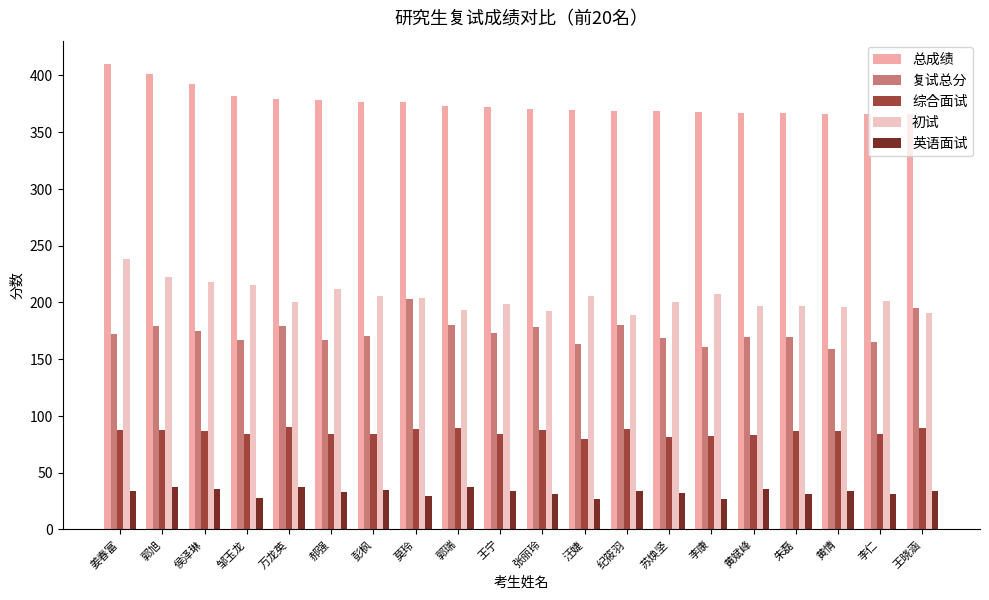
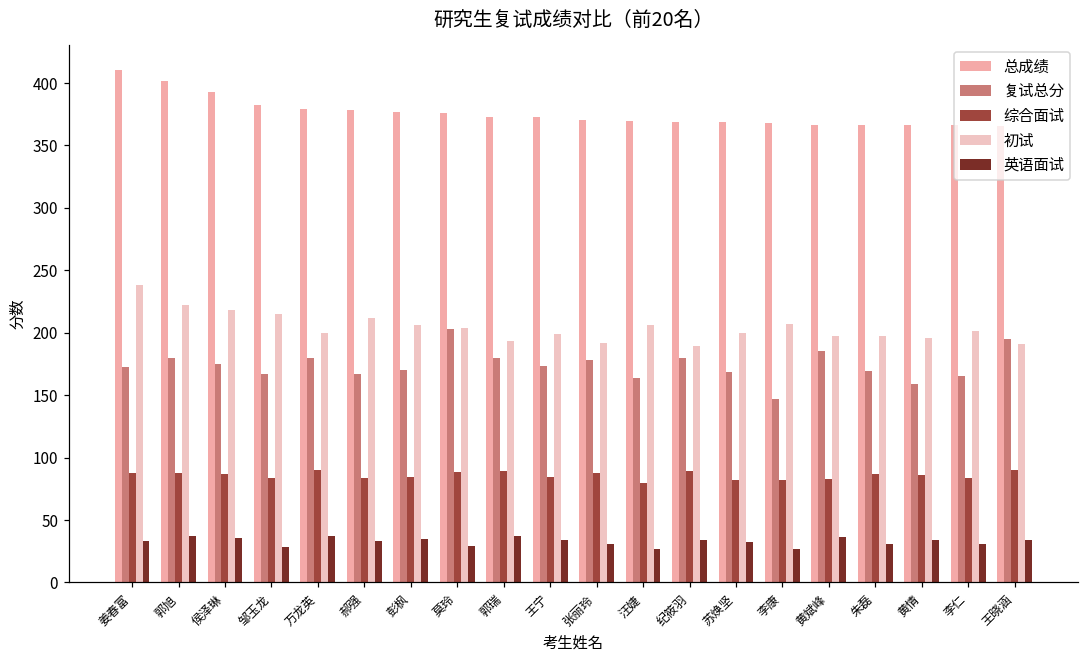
  {
    "复试总分": {
      "姜春富": 172,
      "郭旭": 179,
      "侯泽琳": 175,
      "邹玉龙": 167,
      "万龙英": 179,
      "郝强": 167,
      "彭枫": 170,
      "莫玲": 203,
      "郭瑞": 180,
      "王宁": 173,
      "张丽玲": 178,
      "汪婕": 163,
      "纪筱羽": 180,
      "苏焕坚": 169,
-     "李康": 161,
-     "黄斌峰": 170,
+     "李康": 147,
+     "黄斌峰": 185,
      "朱磊": 170,
      "黄情": 159,
      "李仁": 165,
      "王晓涵": 195
    }
  }
